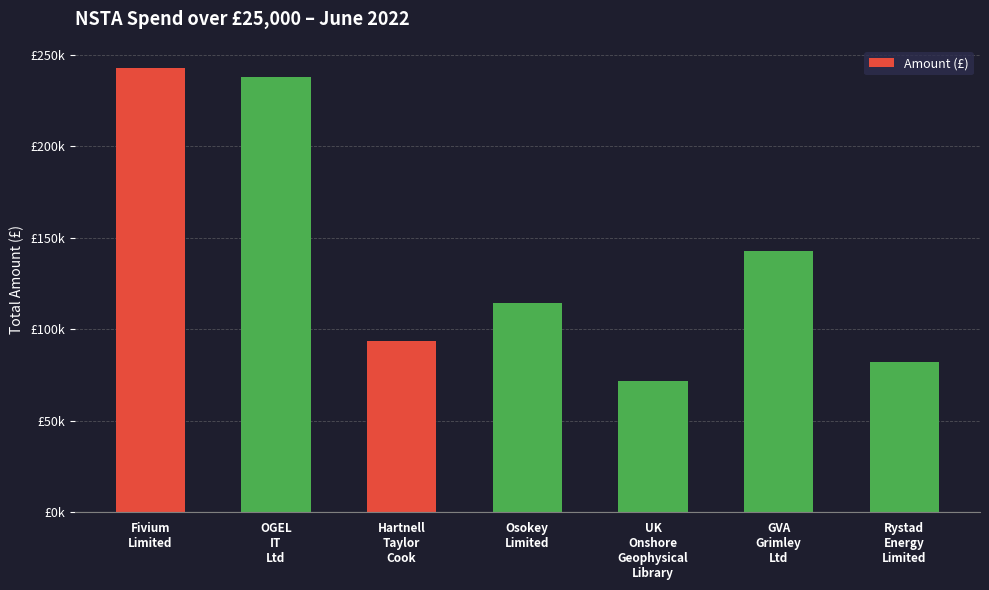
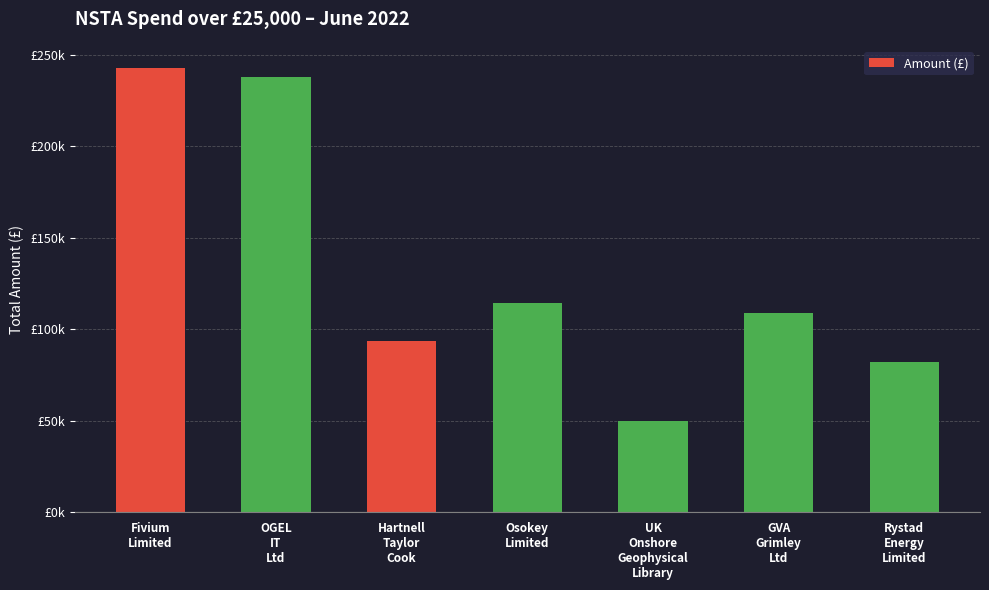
  {
    "Fivium Limited": "£243000",
    "OGEL IT Ltd": "£238000",
    "Hartnell Taylor Cook": "£94000",
    "Osokey Limited": "£114000",
-   "UK Onshore Geophysical Library": "£72000",
-   "GVA Grimley Ltd": "£143000",
+   "UK Onshore Geophysical Library": "£50000",
+   "GVA Grimley Ltd": "£109000",
    "Rystad Energy Limited": "£82000"
  }
